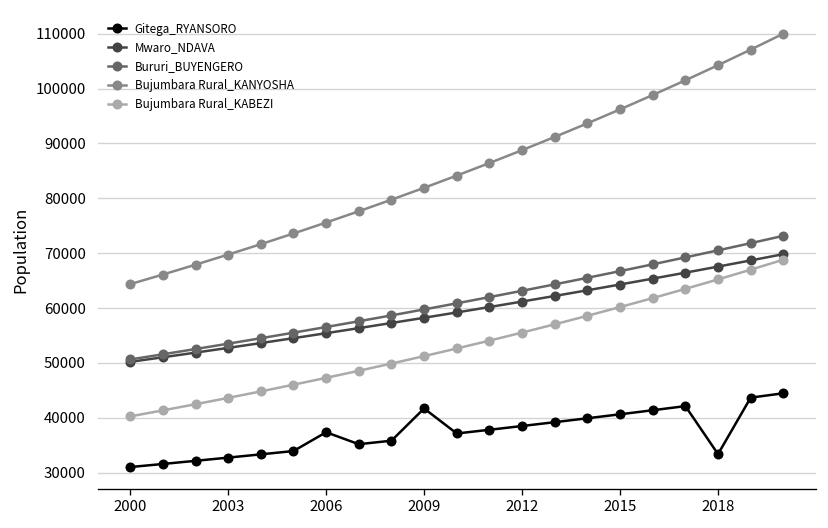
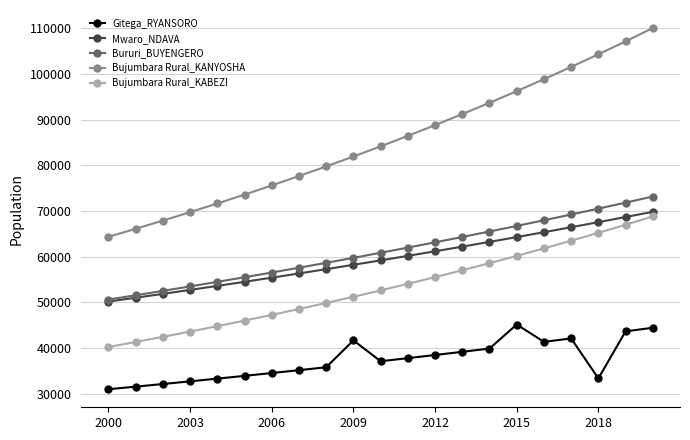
  {
    "Gitega_RYANSORO": {
      "2000": 31000,
      "2003": 33000,
-     "2006": 37000,
+     "2006": 35000,
      "2009": 42000,
      "2012": 39000,
-     "2015": 41000,
+     "2015": 45000,
      "2018": 33000
    }
  }
